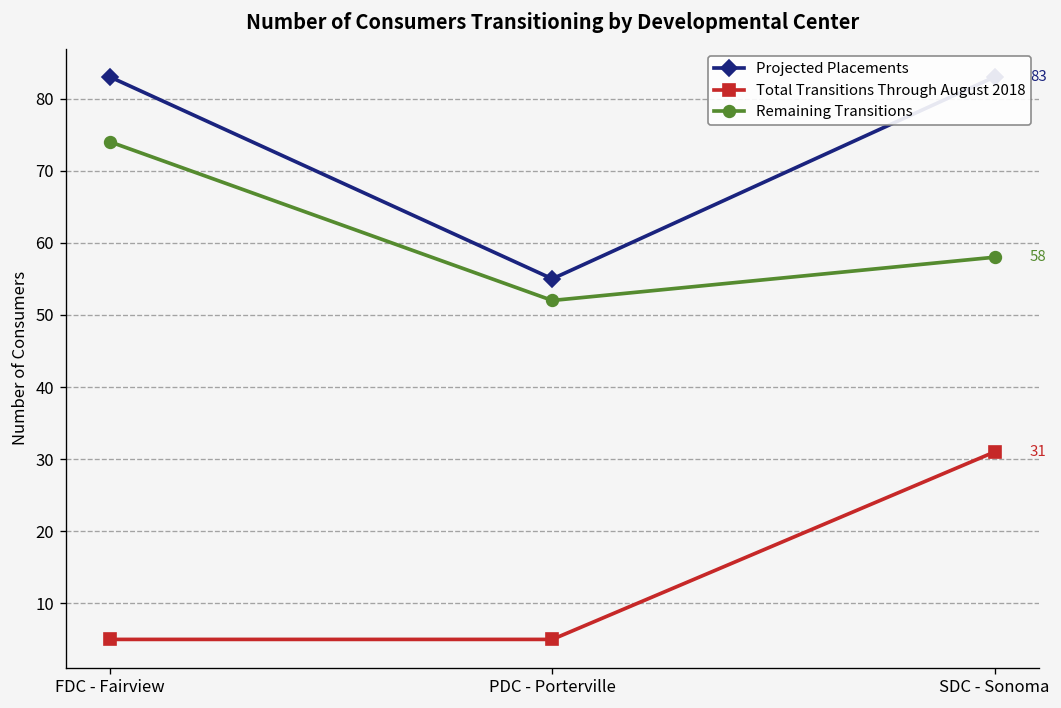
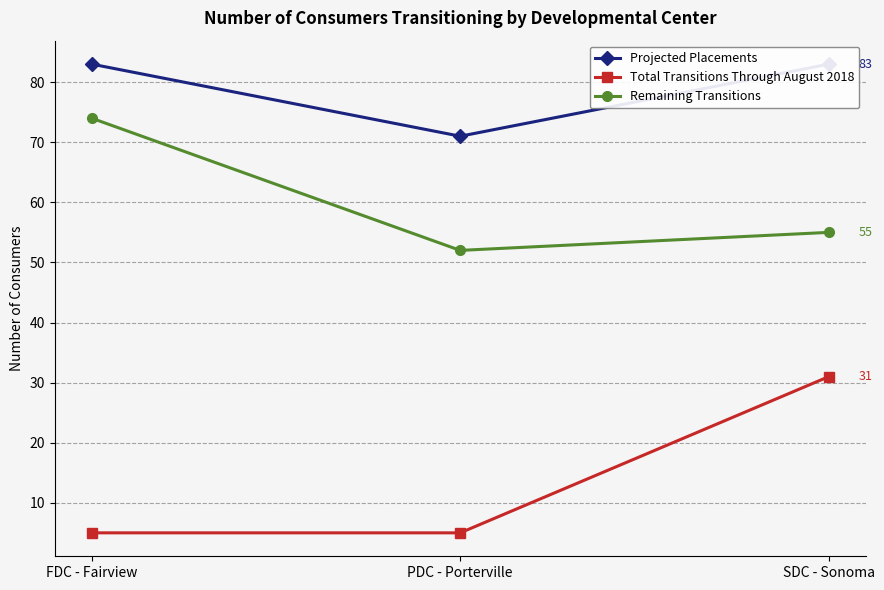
  {
    "Projected Placements": {
      "FDC - Fairview": 83,
-     "PDC - Porterville": 55
+     "PDC - Porterville": 71
    },
    "Total Transitions Through August 2018": {
      "FDC - Fairview": 5,
      "PDC - Porterville": 5
    },
    "Remaining Transitions": {
-     "SDC - Sonoma": 58
+     "SDC - Sonoma": 55
    }
  }
